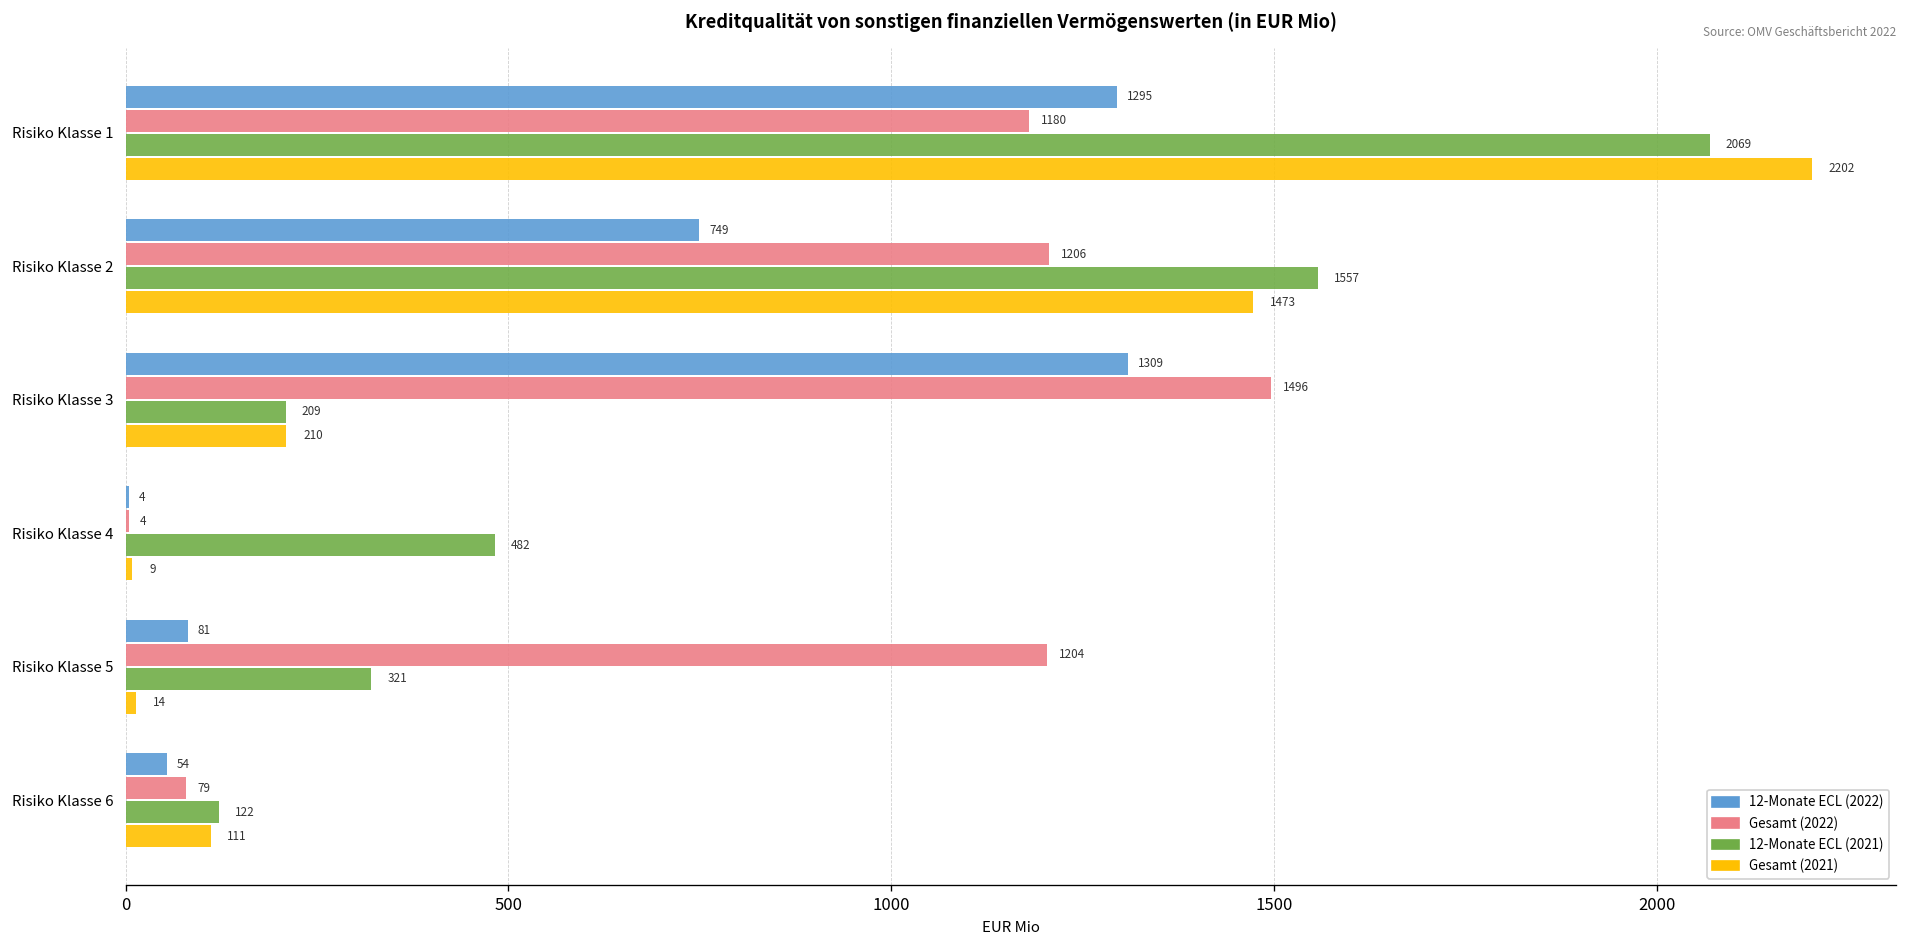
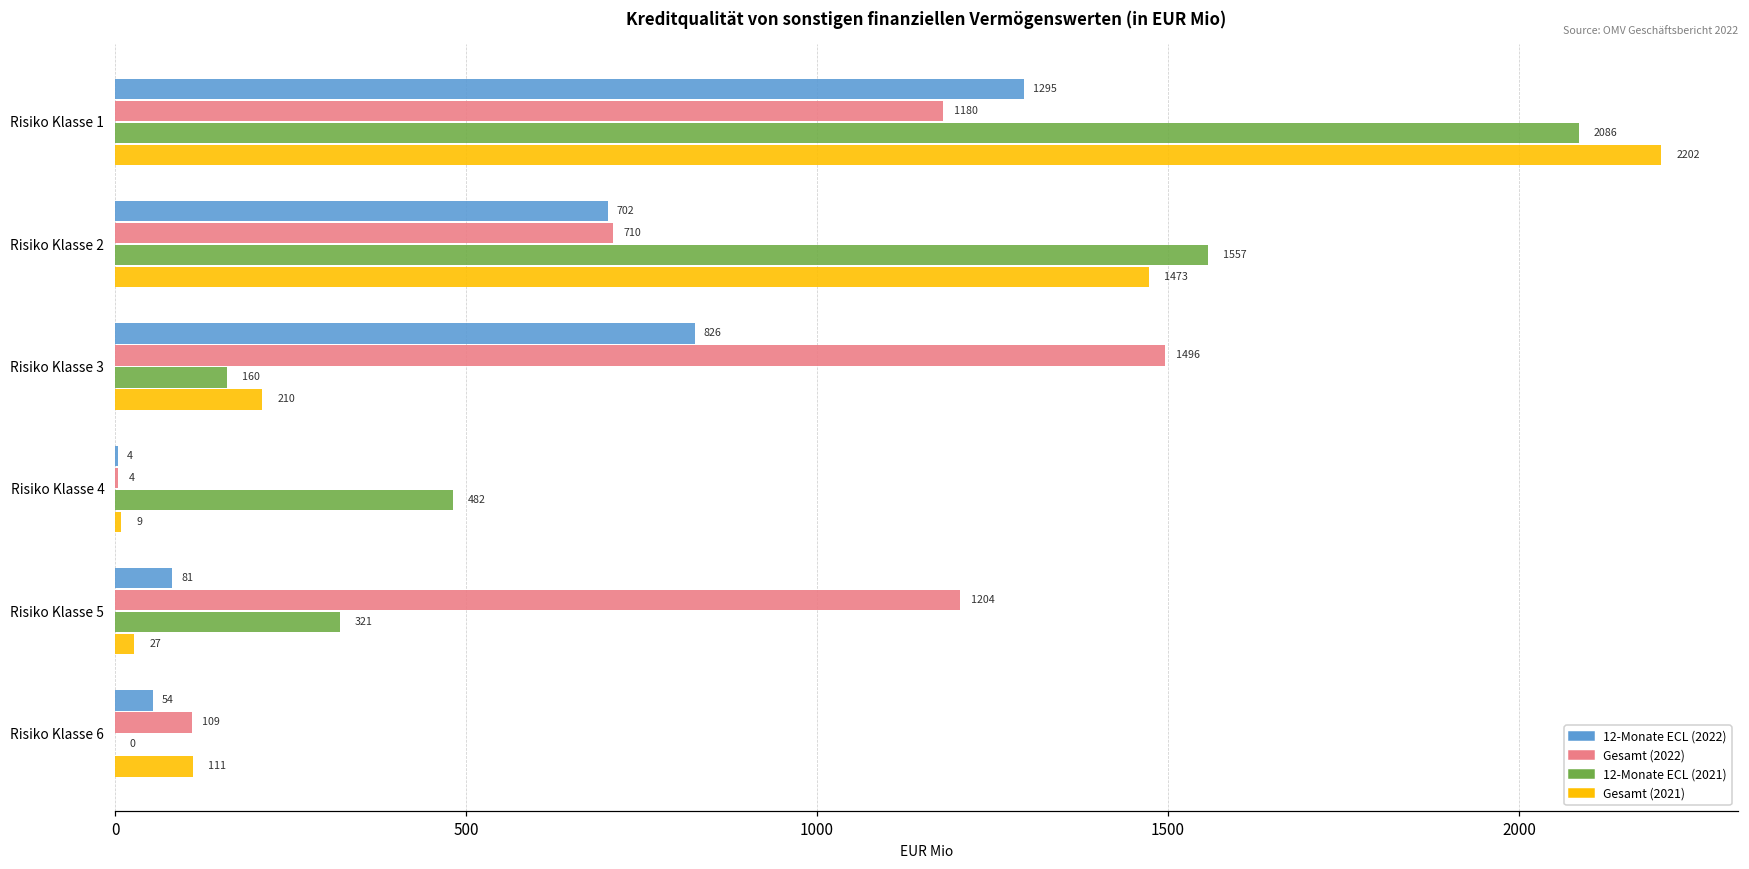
  {
    "12-Monate ECL (2022)": {
      "Risiko Klasse 1": 1295,
-     "Risiko Klasse 2": 749,
-     "Risiko Klasse 3": 1309,
+     "Risiko Klasse 2": 702,
+     "Risiko Klasse 3": 826,
      "Risiko Klasse 4": 4,
      "Risiko Klasse 5": 81,
      "Risiko Klasse 6": 54
    },
    "Gesamt (2022)": {
      "Risiko Klasse 1": 1180,
-     "Risiko Klasse 2": 1206,
+     "Risiko Klasse 2": 710,
      "Risiko Klasse 3": 1496,
      "Risiko Klasse 4": 4,
      "Risiko Klasse 5": 1204,
-     "Risiko Klasse 6": 79
+     "Risiko Klasse 6": 109
    },
    "12-Monate ECL (2021)": {
-     "Risiko Klasse 1": 2069,
+     "Risiko Klasse 1": 2086,
      "Risiko Klasse 2": 1557,
-     "Risiko Klasse 3": 209,
+     "Risiko Klasse 3": 160,
      "Risiko Klasse 4": 482,
      "Risiko Klasse 5": 321,
-     "Risiko Klasse 6": 122
+     "Risiko Klasse 6": 0
    },
    "Gesamt (2021)": {
      "Risiko Klasse 1": 2202,
      "Risiko Klasse 2": 1473,
      "Risiko Klasse 3": 210,
      "Risiko Klasse 4": 9,
-     "Risiko Klasse 5": 14,
+     "Risiko Klasse 5": 27,
      "Risiko Klasse 6": 111
    }
  }
